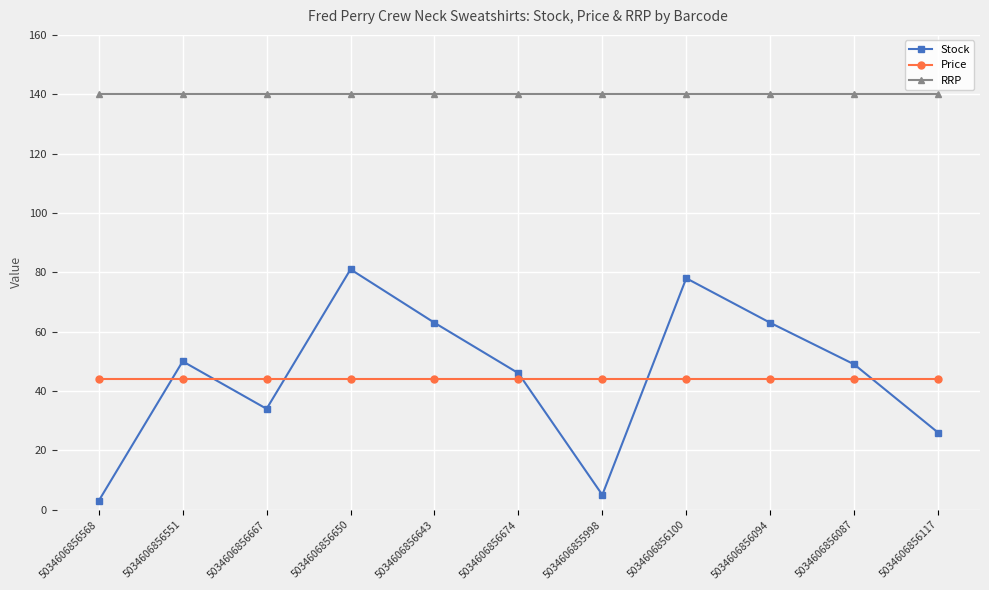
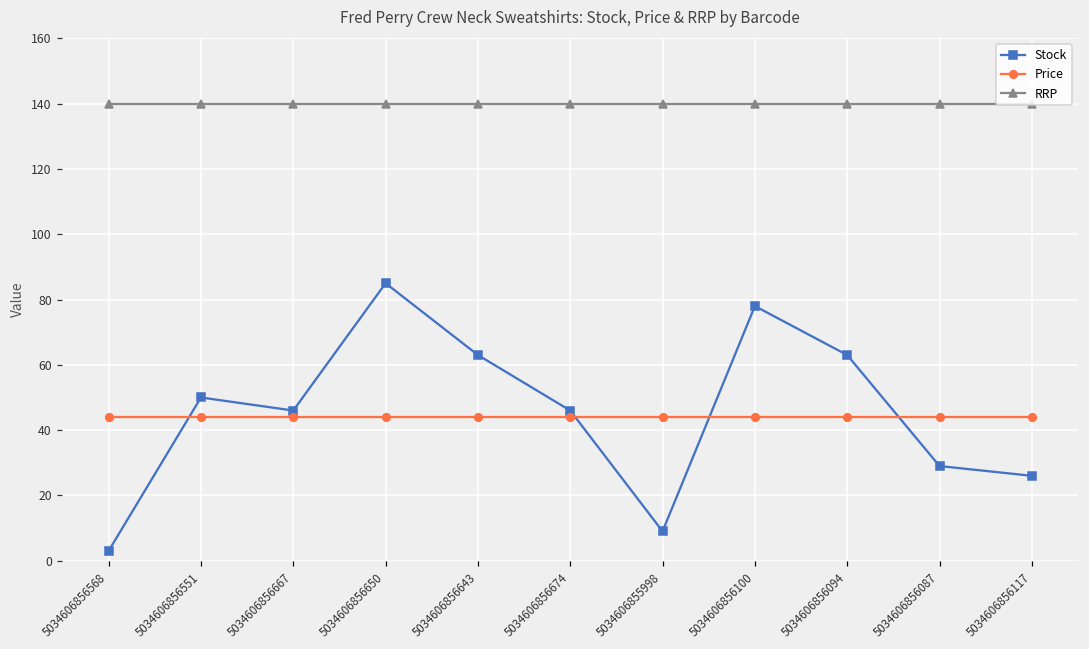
  {
    "Stock": {
      "5034606856568": 3,
      "5034606856551": 50,
-     "5034606856667": 34,
-     "5034606856650": 81,
+     "5034606856667": 46,
+     "5034606856650": 85,
      "5034606856643": 63,
      "5034606856674": 46,
-     "5034606855998": 5,
+     "5034606855998": 9,
      "5034606856100": 78,
      "5034606856094": 63,
-     "5034606856087": 49,
+     "5034606856087": 29,
      "5034606856117": 26
    },
    "Price": {
      "5034606856568": 44,
      "5034606856551": 44,
      "5034606856667": 44,
      "5034606856650": 44,
      "5034606856643": 44,
      "5034606856674": 44,
      "5034606855998": 44,
      "5034606856100": 44,
      "5034606856094": 44,
      "5034606856087": 44,
      "5034606856117": 44
    },
    "RRP": {
      "5034606856568": 140,
      "5034606856551": 140,
      "5034606856667": 140,
      "5034606856650": 140,
      "5034606856643": 140,
      "5034606856674": 140,
      "5034606855998": 140,
      "5034606856100": 140,
      "5034606856094": 140,
      "5034606856087": 140,
      "5034606856117": 140
    }
  }
